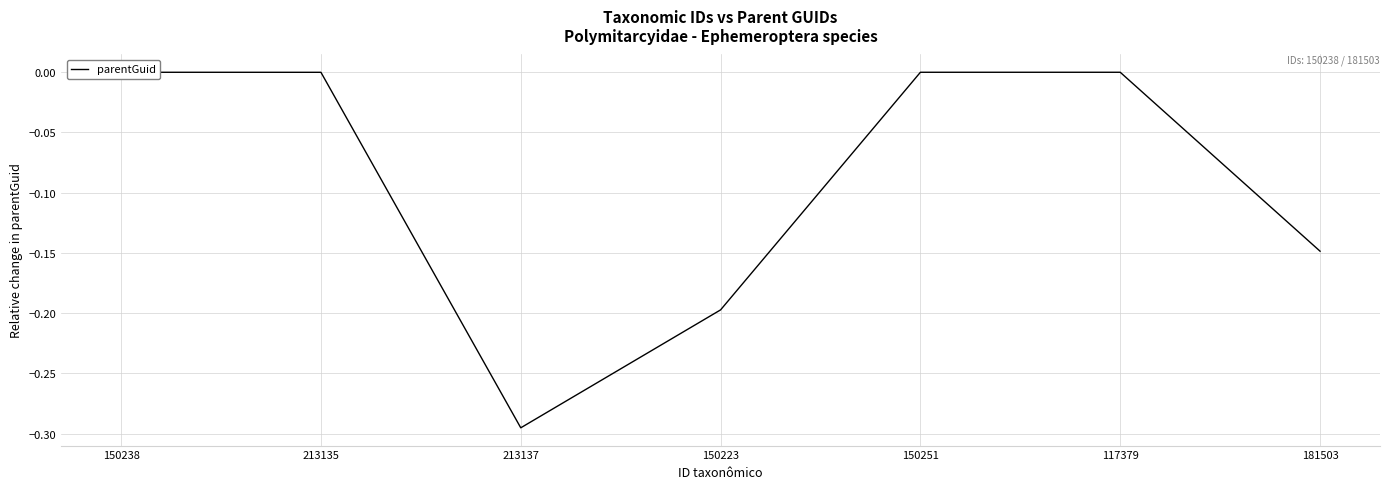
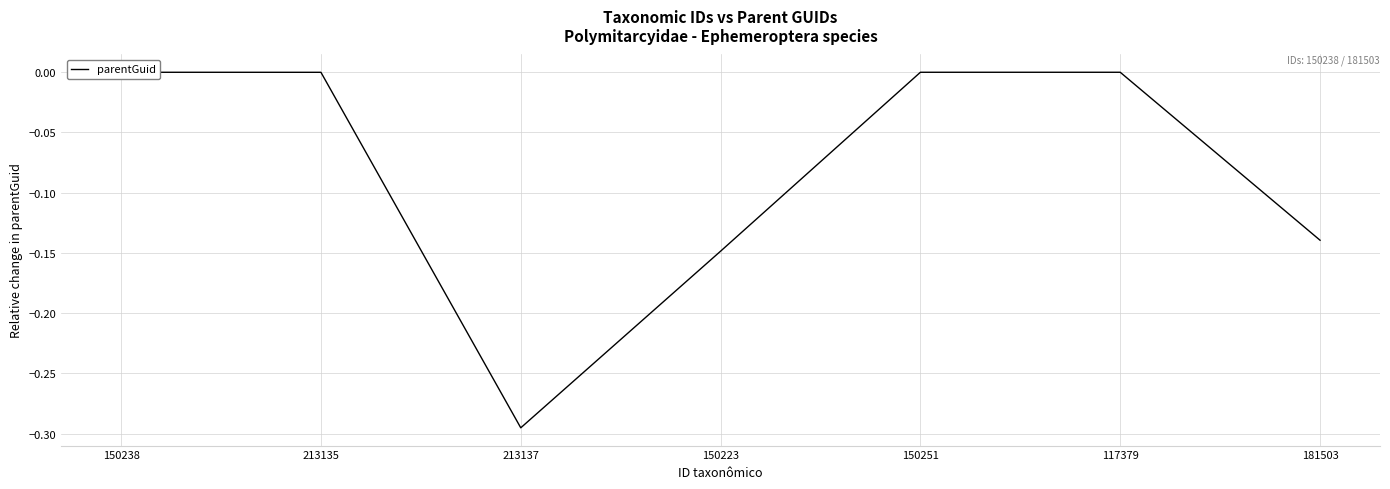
  {
    "213135": 0.000,
    "213137": -0.295,
-   "150223": -0.197,
+   "150223": -0.149,
    "150251": 0.000,
    "117379": 0.000,
-   "181503": -0.149
+   "181503": -0.139
  }
